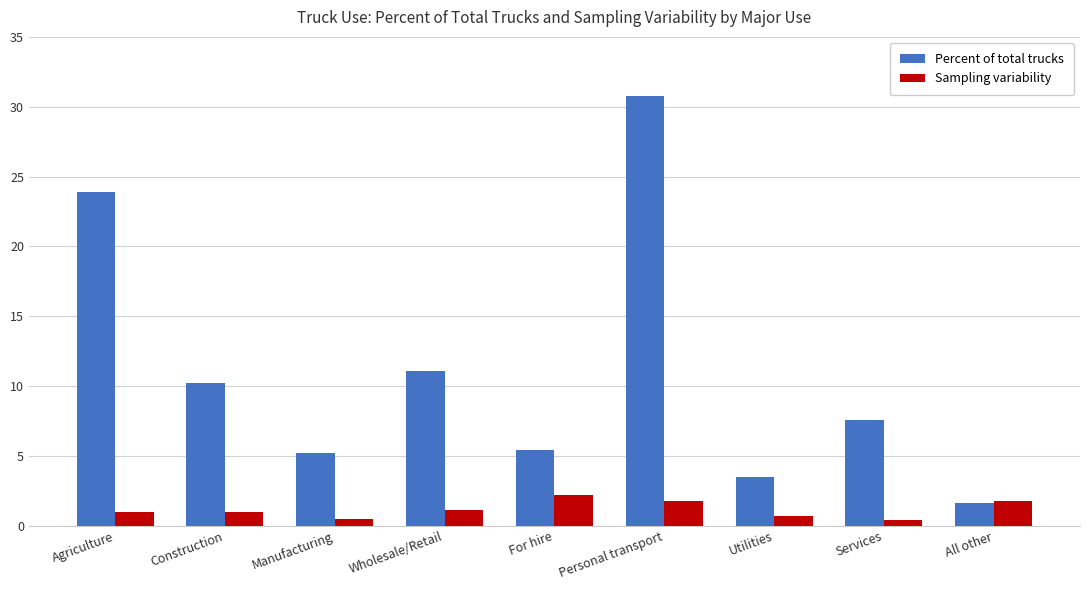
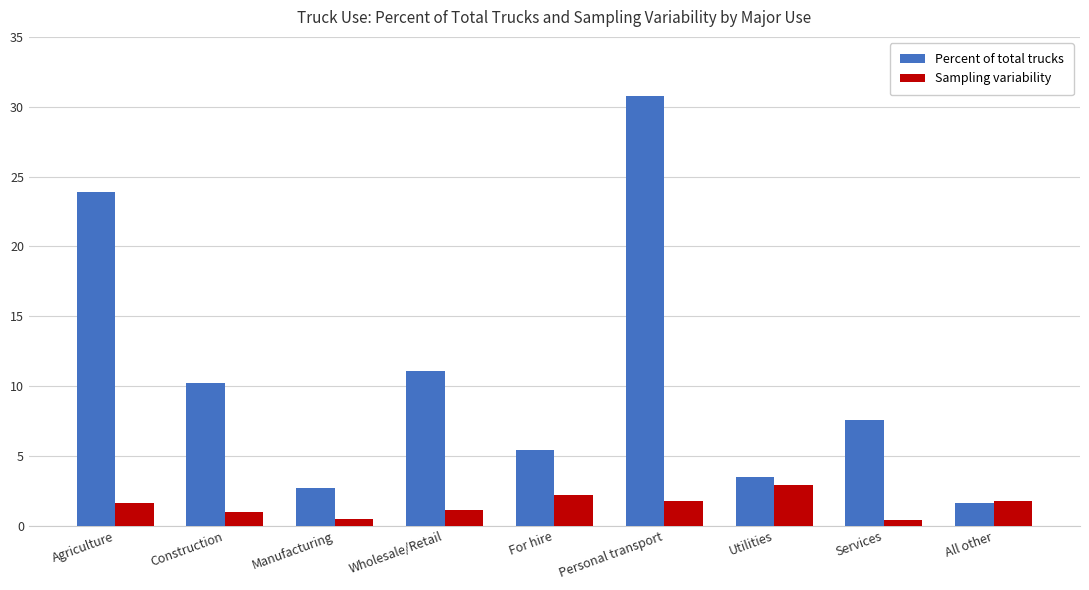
  {
    "Percent of total trucks": {
      "Agriculture": 23.9,
      "Construction": 10.2,
-     "Manufacturing": 5.2,
+     "Manufacturing": 2.7,
      "Wholesale/Retail": 11.1,
      "For hire": 5.4,
      "Personal transport": 30.8,
      "Utilities": 3.5,
      "Services": 7.6,
      "All other": 1.6
    },
    "Sampling variability": {
-     "Agriculture": 1.0,
+     "Agriculture": 1.6,
      "Construction": 1.0,
      "Manufacturing": 0.5,
      "Wholesale/Retail": 1.1,
      "For hire": 2.2,
      "Personal transport": 1.8,
-     "Utilities": 0.7,
+     "Utilities": 2.9,
      "Services": 0.4,
      "All other": 1.8
    }
  }
